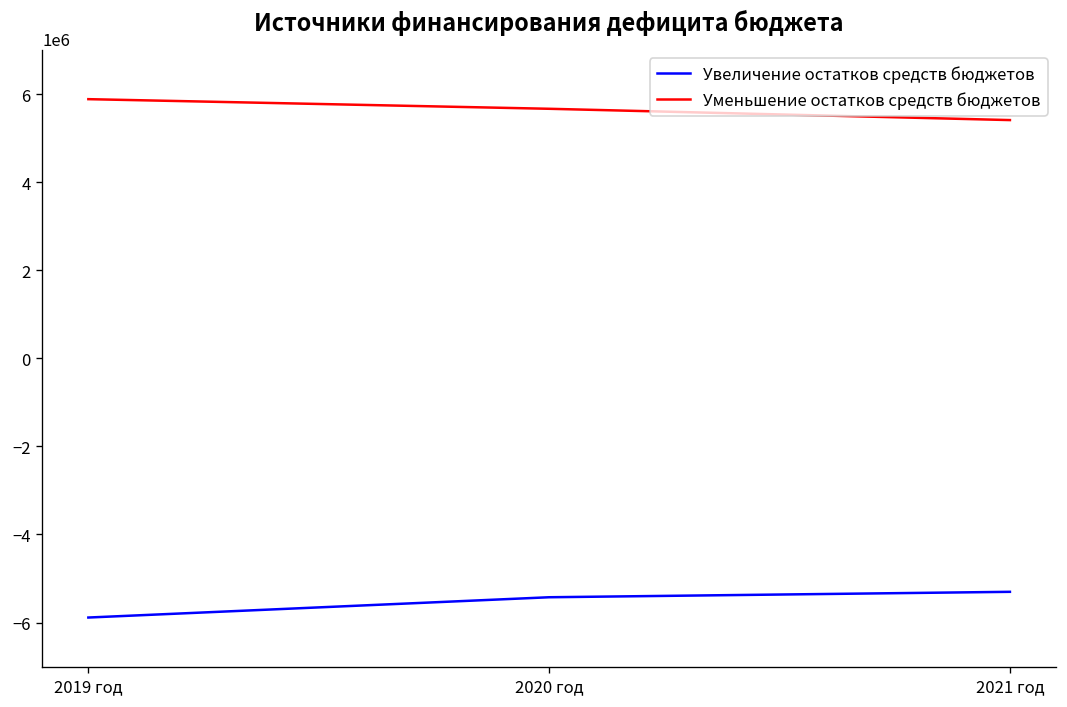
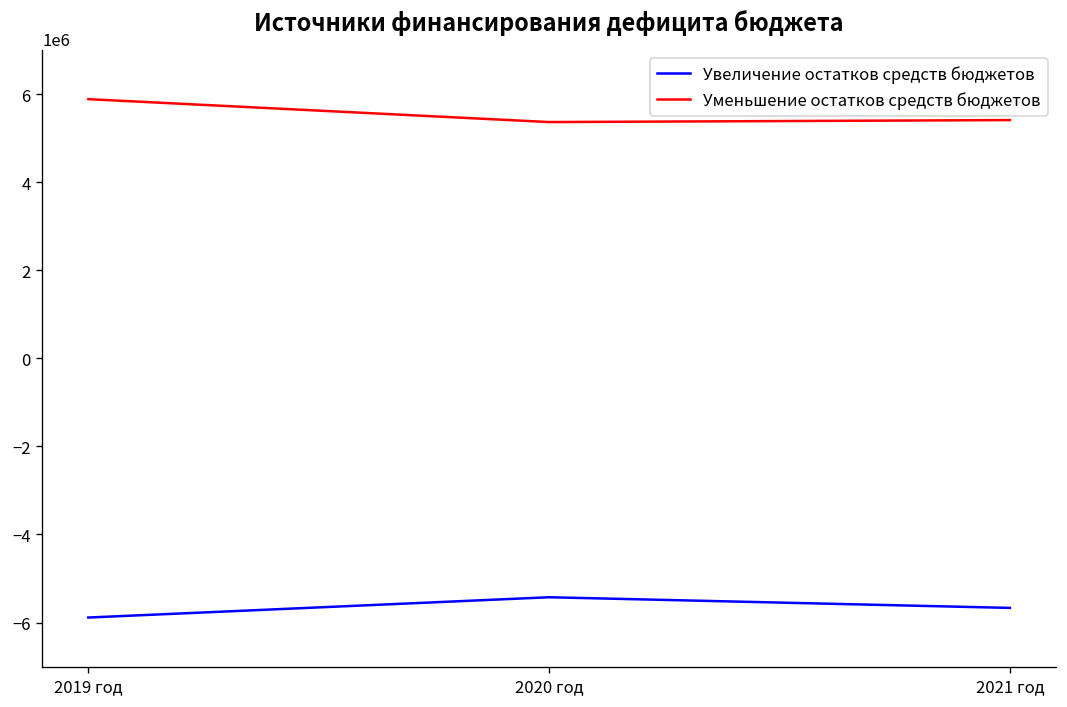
  {
    "Увеличение остатков средств бюджетов": {
      "2019 год": -5900000,
      "2020 год": -5400000,
-     "2021 год": -5300000
+     "2021 год": -5700000
    },
    "Уменьшение остатков средств бюджетов": {
      "2019 год": 5900000,
-     "2020 год": 5700000,
+     "2020 год": 5400000,
      "2021 год": 5400000
    }
  }
